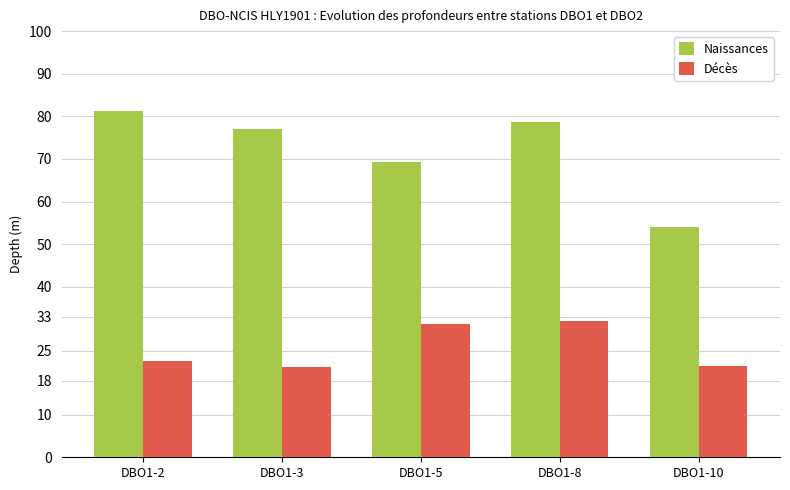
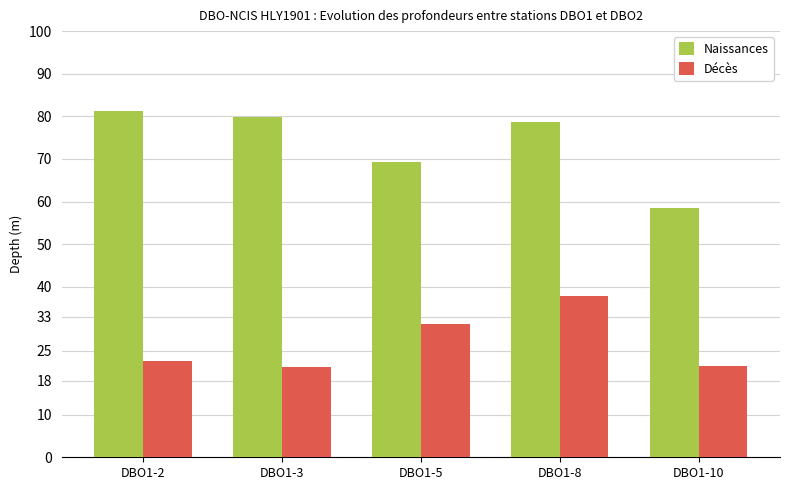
  {
    "Naissances": {
      "DBO1-2": 81,
-     "DBO1-3": 77,
+     "DBO1-3": 80,
      "DBO1-5": 69,
      "DBO1-8": 79,
-     "DBO1-10": 54
+     "DBO1-10": 58
    },
    "Décès": {
      "DBO1-2": 23,
      "DBO1-3": 21,
      "DBO1-5": 31,
-     "DBO1-8": 32,
+     "DBO1-8": 38,
      "DBO1-10": 22
    }
  }
